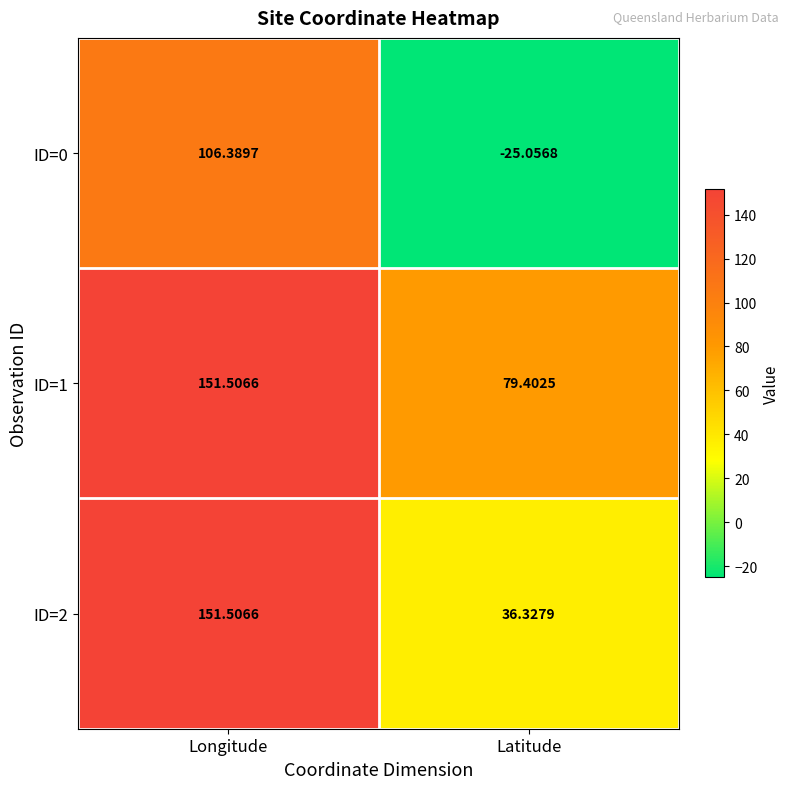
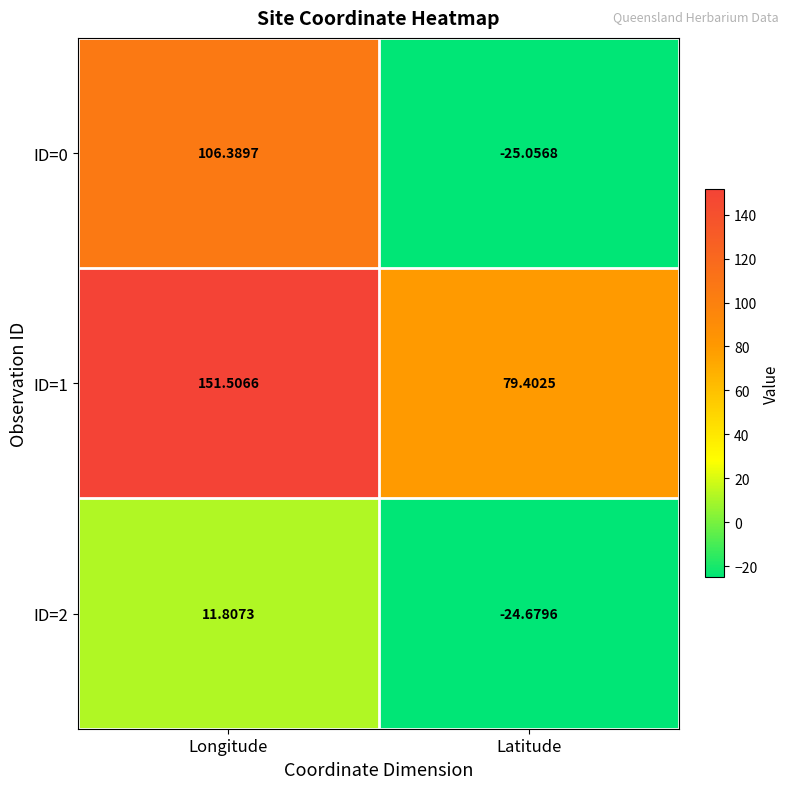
  {
    "ID=0": {
      "Longitude": 106.3897,
      "Latitude": -25.0568
    },
    "ID=1": {
      "Longitude": 151.5066,
      "Latitude": 79.4025
    },
    "ID=2": {
-     "Longitude": 151.5066,
-     "Latitude": 36.3279
+     "Longitude": 11.8073,
+     "Latitude": -24.6796
    }
  }
